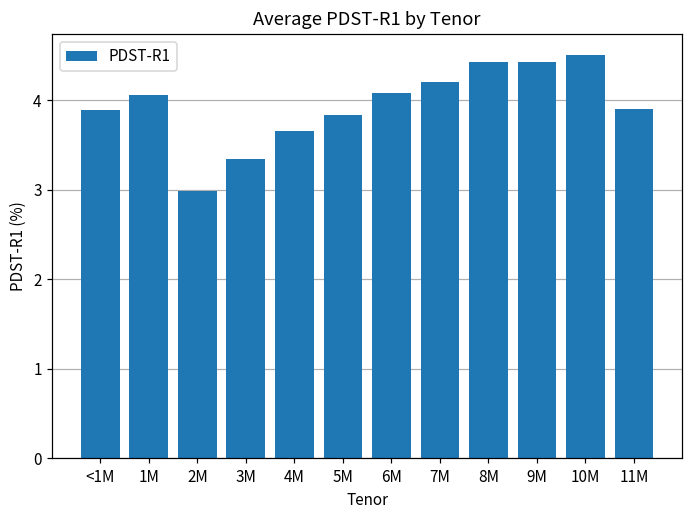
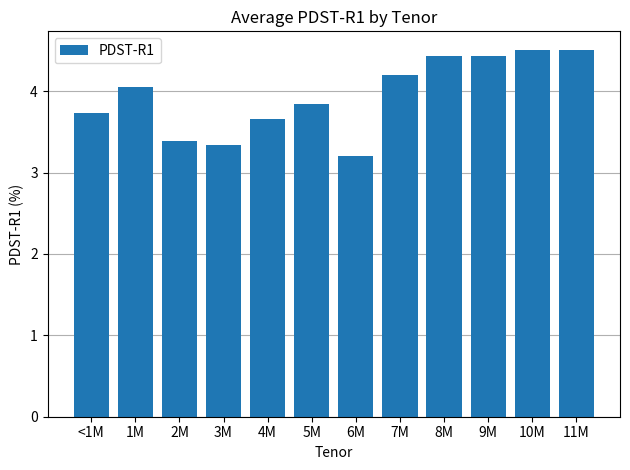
  {
-   "<1M": 3.9,
+   "<1M": 3.7,
    "1M": 4.1,
-   "2M": 3.0,
+   "2M": 3.4,
    "3M": 3.3,
    "4M": 3.7,
    "5M": 3.8,
-   "6M": 4.1,
+   "6M": 3.2,
    "7M": 4.2,
    "8M": 4.4,
    "9M": 4.4,
    "10M": 4.5,
-   "11M": 3.9
+   "11M": 4.5
  }
